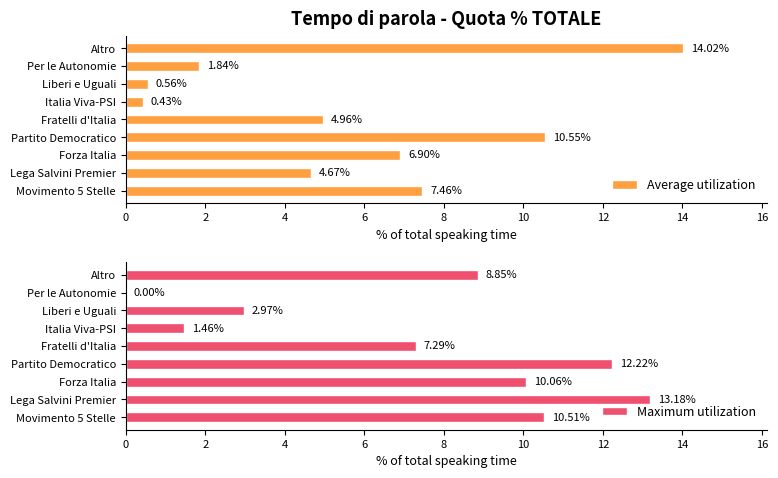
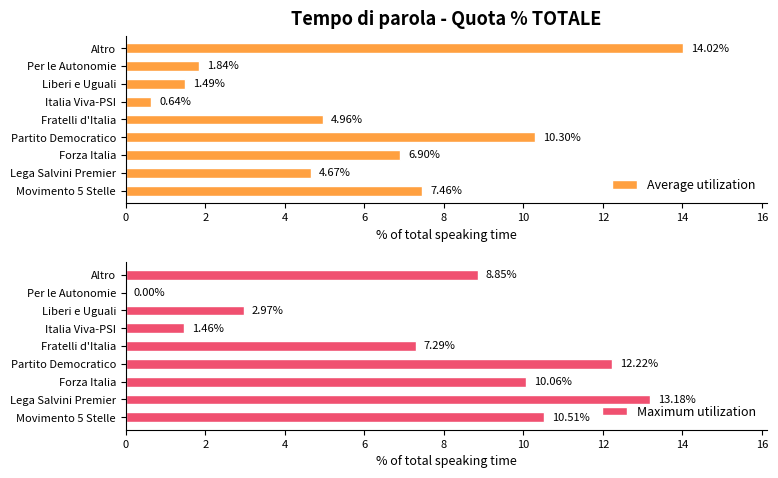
  {
    "Tempo di parola - Quota % TOTALE": {
      "Altro": "14.02%",
      "Per le Autonomie": "1.84%",
-     "Liberi e Uguali": "0.56%",
-     "Italia Viva-PSI": "0.43%",
+     "Liberi e Uguali": "1.49%",
+     "Italia Viva-PSI": "0.64%",
      "Fratelli d'Italia": "4.96%",
-     "Partito Democratico": "10.55%",
+     "Partito Democratico": "10.30%",
      "Forza Italia": "6.90%",
      "Lega Salvini Premier": "4.67%",
      "Movimento 5 Stelle": "7.46%"
    }
  }
